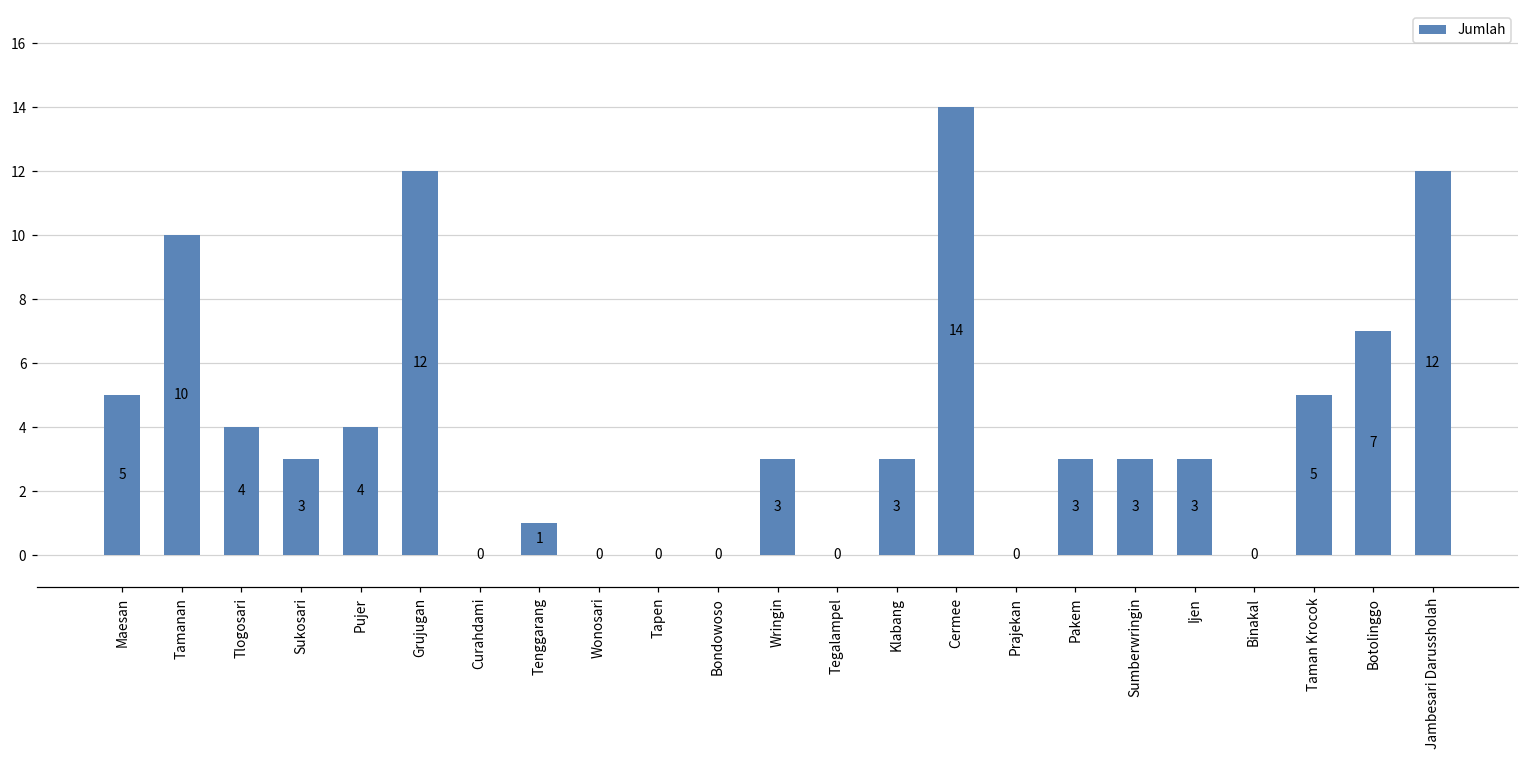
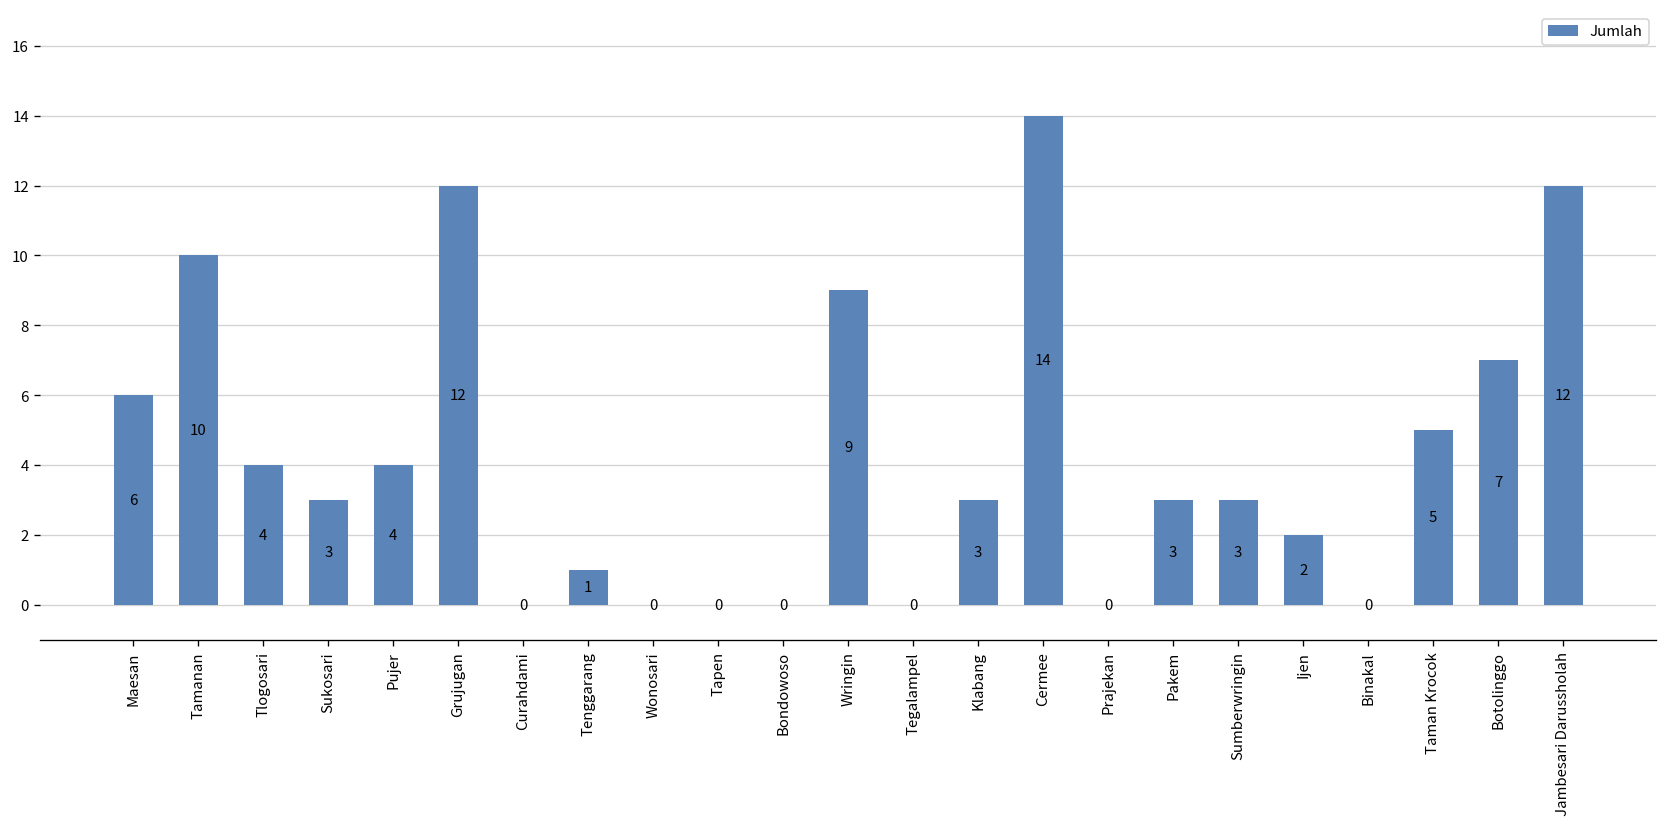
  {
-   "Maesan": 5,
+   "Maesan": 6,
    "Tamanan": 10,
    "Tlogosari": 4,
    "Sukosari": 3,
    "Pujer": 4,
    "Grujugan": 12,
    "Curahdami": 0,
    "Tenggarang": 1,
    "Wonosari": 0,
    "Tapen": 0,
    "Bondowoso": 0,
-   "Wringin": 3,
+   "Wringin": 9,
    "Tegalampel": 0,
    "Klabang": 3,
    "Cermee": 14,
    "Prajekan": 0,
    "Pakem": 3,
    "Sumberwringin": 3,
-   "Ijen": 3,
+   "Ijen": 2,
    "Binakal": 0,
    "Taman Krocok": 5,
    "Botolinggo": 7,
    "Jambesari Darussholah": 12
  }
